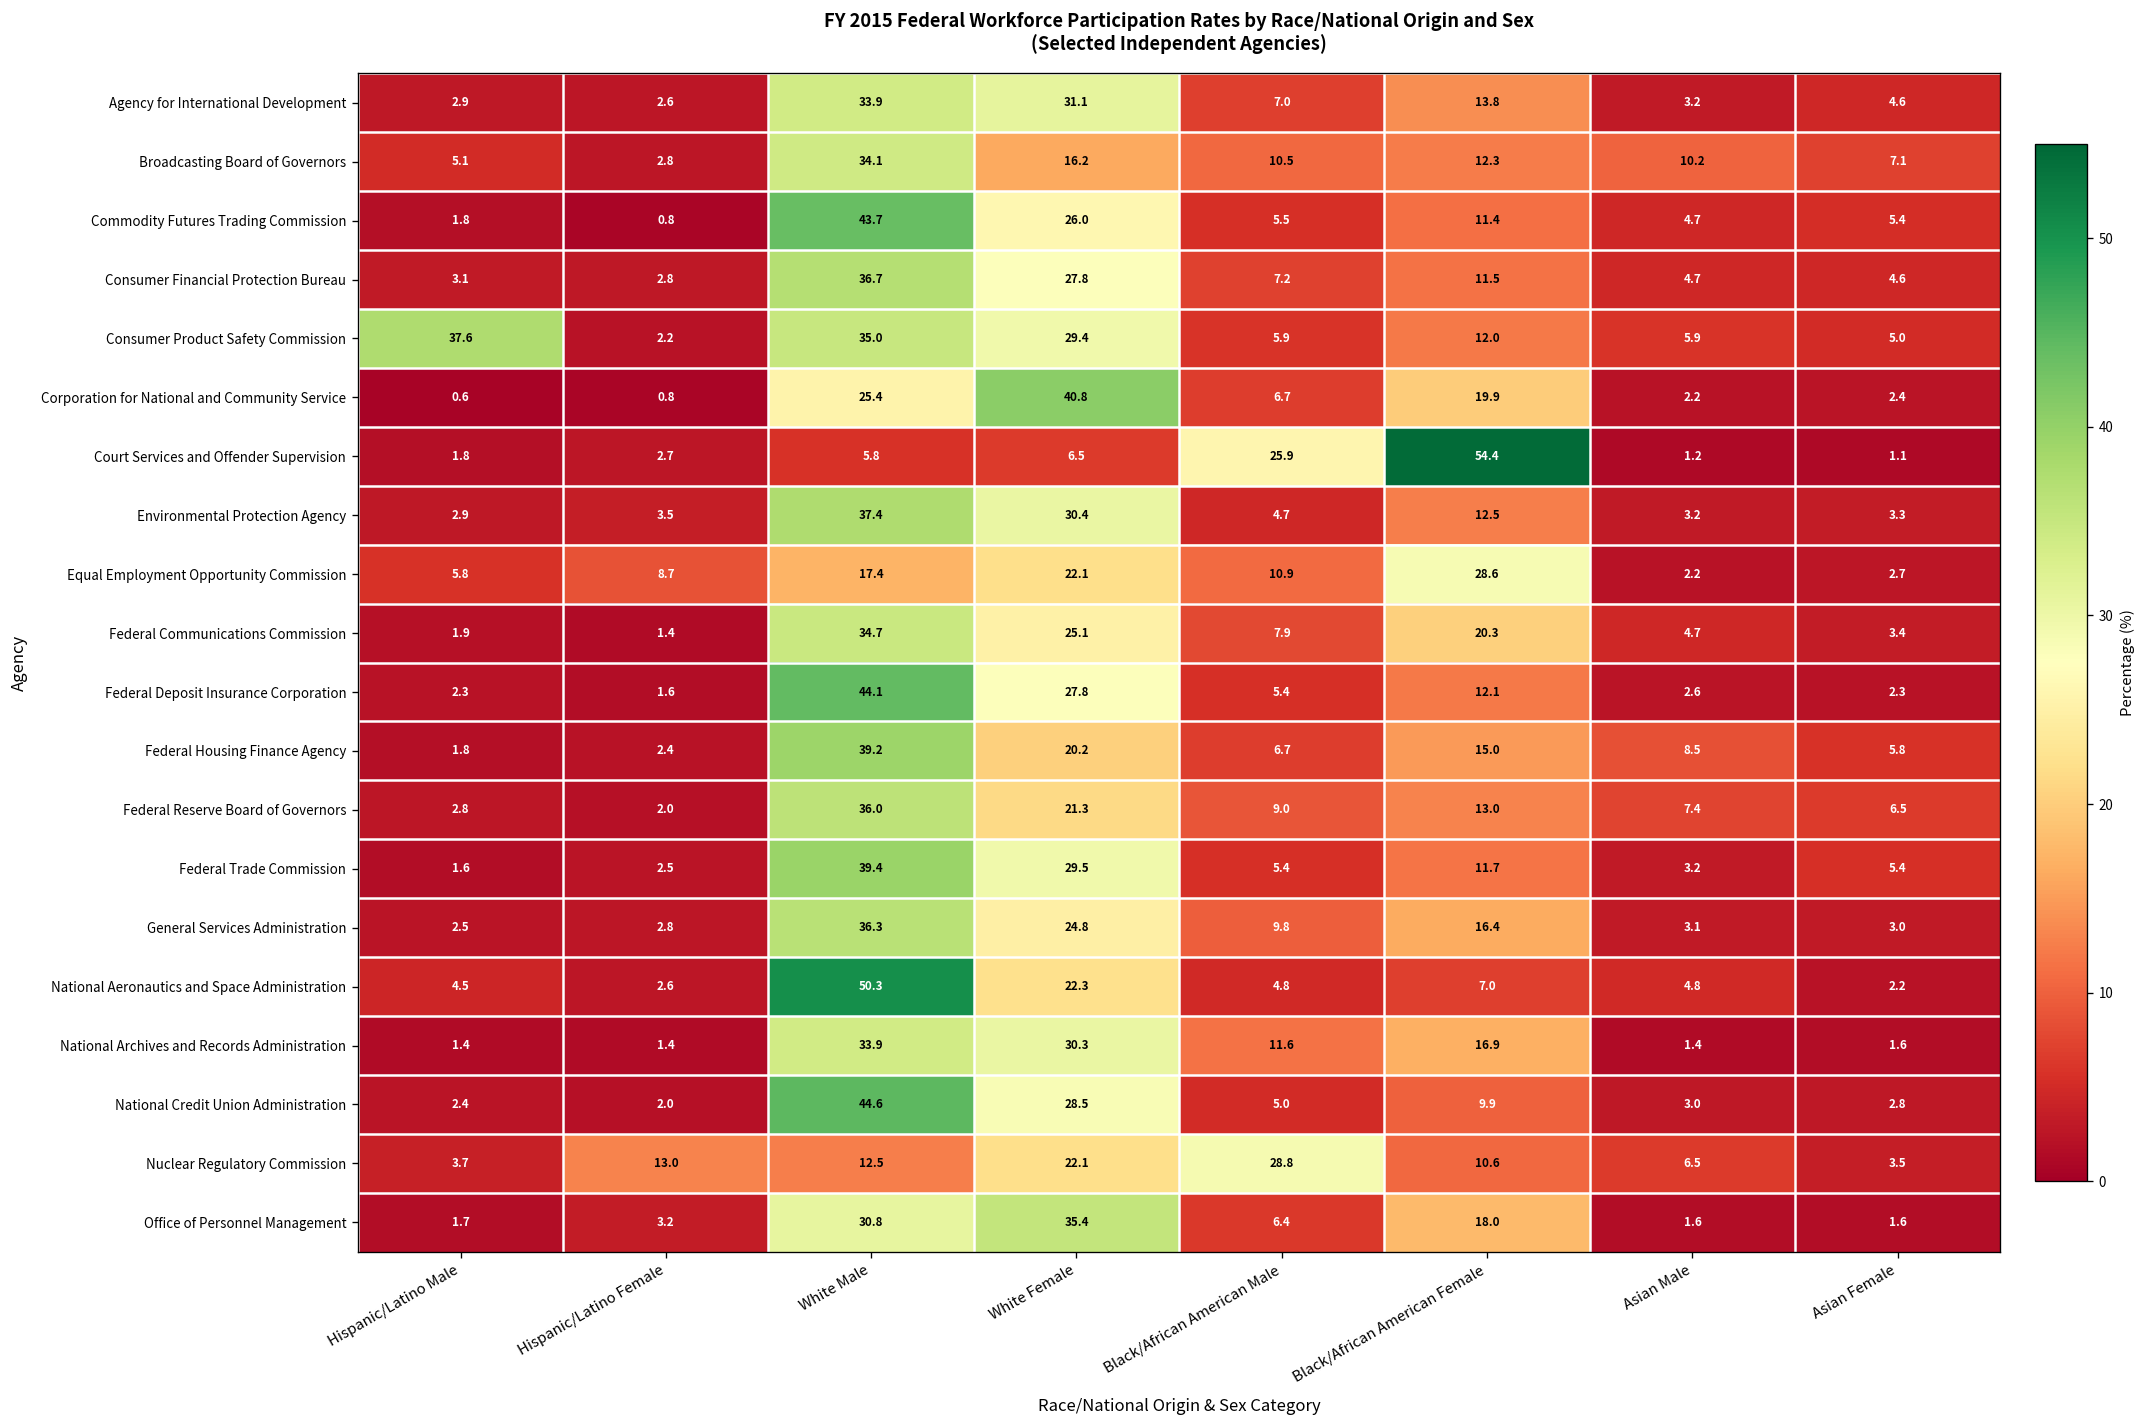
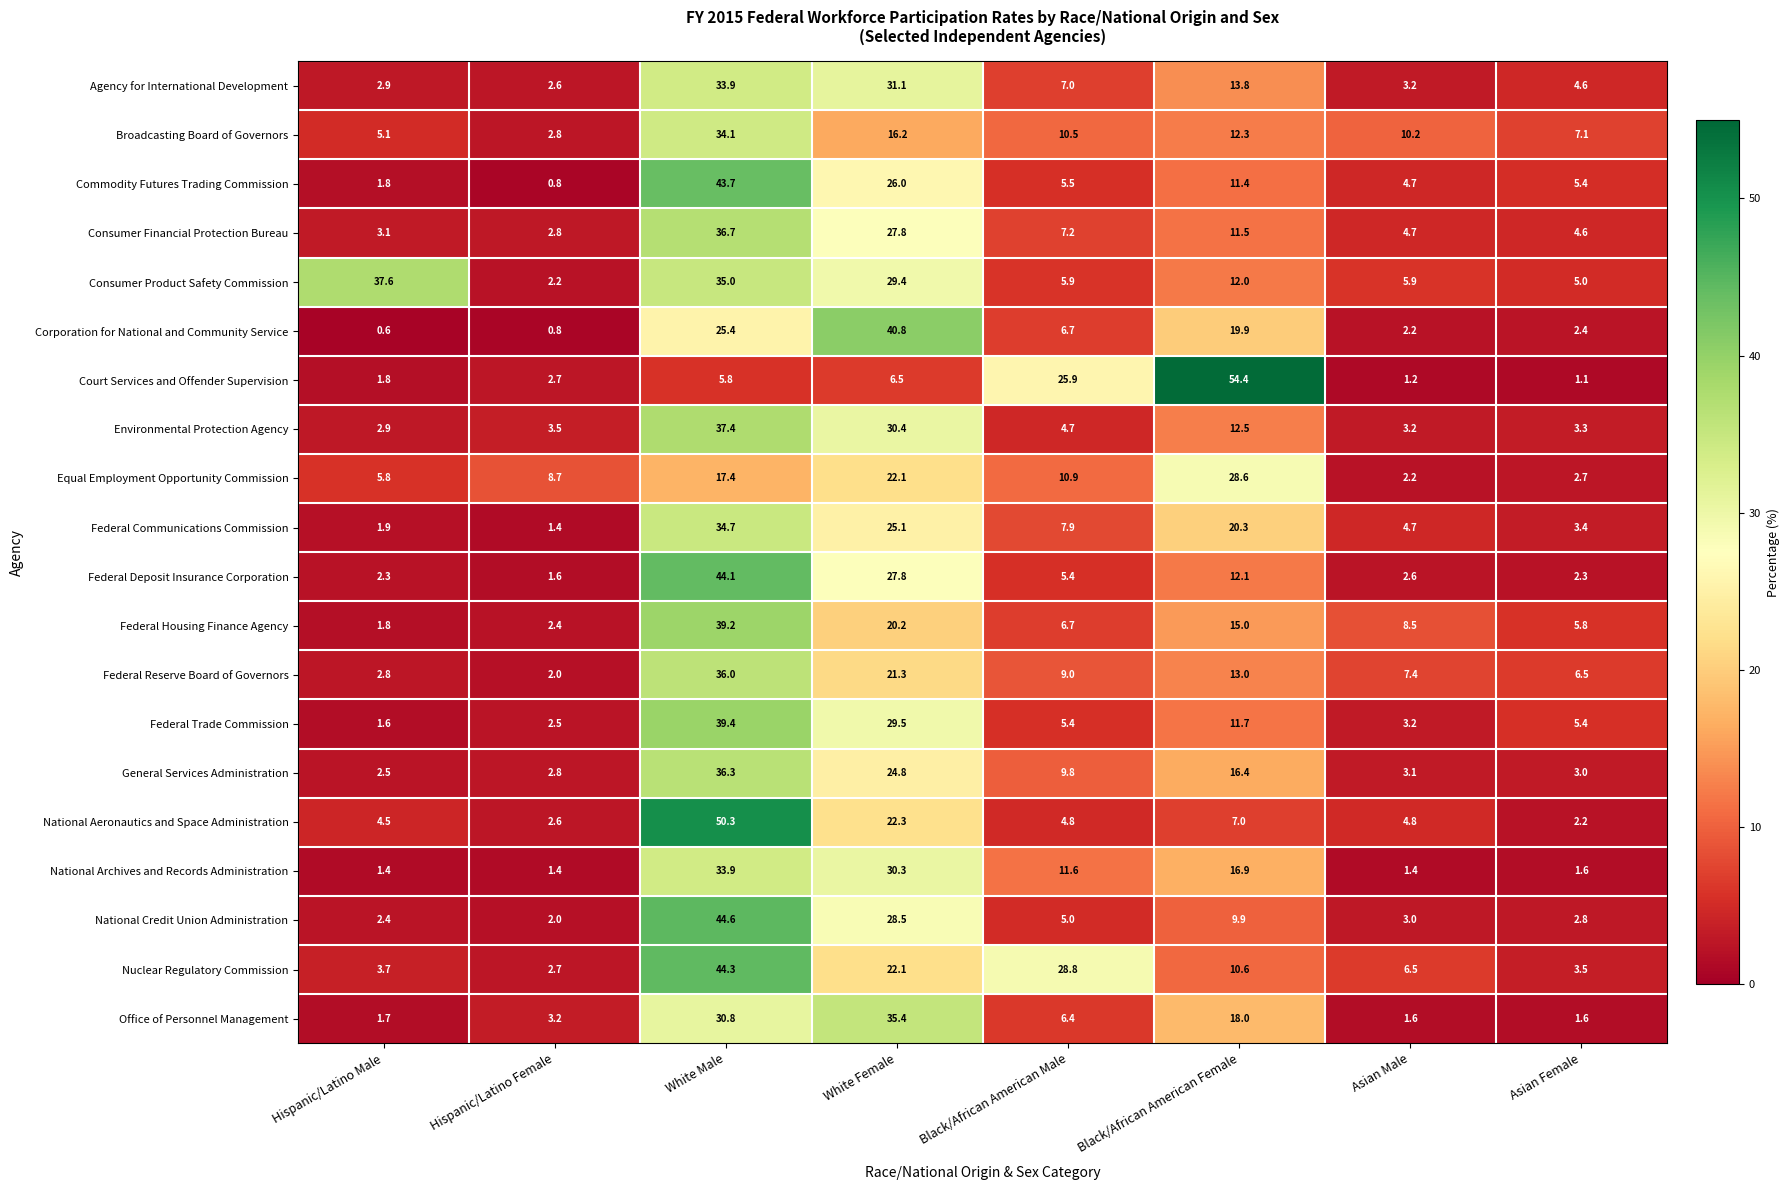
  {
    "Agency for International Development": {
      "Hispanic/Latino Male": 2.9,
      "Hispanic/Latino Female": 2.6,
      "White Male": 33.9,
      "White Female": 31.1,
      "Black/African American Male": 7.0,
      "Black/African American Female": 13.8,
      "Asian Male": 3.2,
      "Asian Female": 4.6
    },
    "Broadcasting Board of Governors": {
      "Hispanic/Latino Male": 5.1,
      "Hispanic/Latino Female": 2.8,
      "White Male": 34.1,
      "White Female": 16.2,
      "Black/African American Male": 10.5,
      "Black/African American Female": 12.3,
      "Asian Male": 10.2,
      "Asian Female": 7.1
    },
    "Commodity Futures Trading Commission": {
      "Hispanic/Latino Male": 1.8,
      "Hispanic/Latino Female": 0.8,
      "White Male": 43.7,
      "White Female": 26.0,
      "Black/African American Male": 5.5,
      "Black/African American Female": 11.4,
      "Asian Male": 4.7,
      "Asian Female": 5.4
    },
    "Consumer Financial Protection Bureau": {
      "Hispanic/Latino Male": 3.1,
      "Hispanic/Latino Female": 2.8,
      "White Male": 36.7,
      "White Female": 27.8,
      "Black/African American Male": 7.2,
      "Black/African American Female": 11.5,
      "Asian Male": 4.7,
      "Asian Female": 4.6
    },
    "Consumer Product Safety Commission": {
      "Hispanic/Latino Male": 37.6,
      "Hispanic/Latino Female": 2.2,
      "White Male": 35.0,
      "White Female": 29.4,
      "Black/African American Male": 5.9,
      "Black/African American Female": 12.0,
      "Asian Male": 5.9,
      "Asian Female": 5.0
    },
    "Corporation for National and Community Service": {
      "Hispanic/Latino Male": 0.6,
      "Hispanic/Latino Female": 0.8,
      "White Male": 25.4,
      "White Female": 40.8,
      "Black/African American Male": 6.7,
      "Black/African American Female": 19.9,
      "Asian Male": 2.2,
      "Asian Female": 2.4
    },
    "Court Services and Offender Supervision": {
      "Hispanic/Latino Male": 1.8,
      "Hispanic/Latino Female": 2.7,
      "White Male": 5.8,
      "White Female": 6.5,
      "Black/African American Male": 25.9,
      "Black/African American Female": 54.4,
      "Asian Male": 1.2,
      "Asian Female": 1.1
    },
    "Environmental Protection Agency": {
      "Hispanic/Latino Male": 2.9,
      "Hispanic/Latino Female": 3.5,
      "White Male": 37.4,
      "White Female": 30.4,
      "Black/African American Male": 4.7,
      "Black/African American Female": 12.5,
      "Asian Male": 3.2,
      "Asian Female": 3.3
    },
    "Equal Employment Opportunity Commission": {
      "Hispanic/Latino Male": 5.8,
      "Hispanic/Latino Female": 8.7,
      "White Male": 17.4,
      "White Female": 22.1,
      "Black/African American Male": 10.9,
      "Black/African American Female": 28.6,
      "Asian Male": 2.2,
      "Asian Female": 2.7
    },
    "Federal Communications Commission": {
      "Hispanic/Latino Male": 1.9,
      "Hispanic/Latino Female": 1.4,
      "White Male": 34.7,
      "White Female": 25.1,
      "Black/African American Male": 7.9,
      "Black/African American Female": 20.3,
      "Asian Male": 4.7,
      "Asian Female": 3.4
    },
    "Federal Deposit Insurance Corporation": {
      "Hispanic/Latino Male": 2.3,
      "Hispanic/Latino Female": 1.6,
      "White Male": 44.1,
      "White Female": 27.8,
      "Black/African American Male": 5.4,
      "Black/African American Female": 12.1,
      "Asian Male": 2.6,
      "Asian Female": 2.3
    },
    "Federal Housing Finance Agency": {
      "Hispanic/Latino Male": 1.8,
      "Hispanic/Latino Female": 2.4,
      "White Male": 39.2,
      "White Female": 20.2,
      "Black/African American Male": 6.7,
      "Black/African American Female": 15.0,
      "Asian Male": 8.5,
      "Asian Female": 5.8
    },
    "Federal Reserve Board of Governors": {
      "Hispanic/Latino Male": 2.8,
      "Hispanic/Latino Female": 2.0,
      "White Male": 36.0,
      "White Female": 21.3,
      "Black/African American Male": 9.0,
      "Black/African American Female": 13.0,
      "Asian Male": 7.4,
      "Asian Female": 6.5
    },
    "Federal Trade Commission": {
      "Hispanic/Latino Male": 1.6,
      "Hispanic/Latino Female": 2.5,
      "White Male": 39.4,
      "White Female": 29.5,
      "Black/African American Male": 5.4,
      "Black/African American Female": 11.7,
      "Asian Male": 3.2,
      "Asian Female": 5.4
    },
    "General Services Administration": {
      "Hispanic/Latino Male": 2.5,
      "Hispanic/Latino Female": 2.8,
      "White Male": 36.3,
      "White Female": 24.8,
      "Black/African American Male": 9.8,
      "Black/African American Female": 16.4,
      "Asian Male": 3.1,
      "Asian Female": 3.0
    },
    "National Aeronautics and Space Administration": {
      "Hispanic/Latino Male": 4.5,
      "Hispanic/Latino Female": 2.6,
      "White Male": 50.3,
      "White Female": 22.3,
      "Black/African American Male": 4.8,
      "Black/African American Female": 7.0,
      "Asian Male": 4.8,
      "Asian Female": 2.2
    },
    "National Archives and Records Administration": {
      "Hispanic/Latino Male": 1.4,
      "Hispanic/Latino Female": 1.4,
      "White Male": 33.9,
      "White Female": 30.3,
      "Black/African American Male": 11.6,
      "Black/African American Female": 16.9,
      "Asian Male": 1.4,
      "Asian Female": 1.6
    },
    "National Credit Union Administration": {
      "Hispanic/Latino Male": 2.4,
      "Hispanic/Latino Female": 2.0,
      "White Male": 44.6,
      "White Female": 28.5,
      "Black/African American Male": 5.0,
      "Black/African American Female": 9.9,
      "Asian Male": 3.0,
      "Asian Female": 2.8
    },
    "Nuclear Regulatory Commission": {
      "Hispanic/Latino Male": 3.7,
-     "Hispanic/Latino Female": 13.0,
-     "White Male": 12.5,
+     "Hispanic/Latino Female": 2.7,
+     "White Male": 44.3,
      "White Female": 22.1,
      "Black/African American Male": 28.8,
      "Black/African American Female": 10.6,
      "Asian Male": 6.5,
      "Asian Female": 3.5
    },
    "Office of Personnel Management": {
      "Hispanic/Latino Male": 1.7,
      "Hispanic/Latino Female": 3.2,
      "White Male": 30.8,
      "White Female": 35.4,
      "Black/African American Male": 6.4,
      "Black/African American Female": 18.0,
      "Asian Male": 1.6,
      "Asian Female": 1.6
    }
  }
